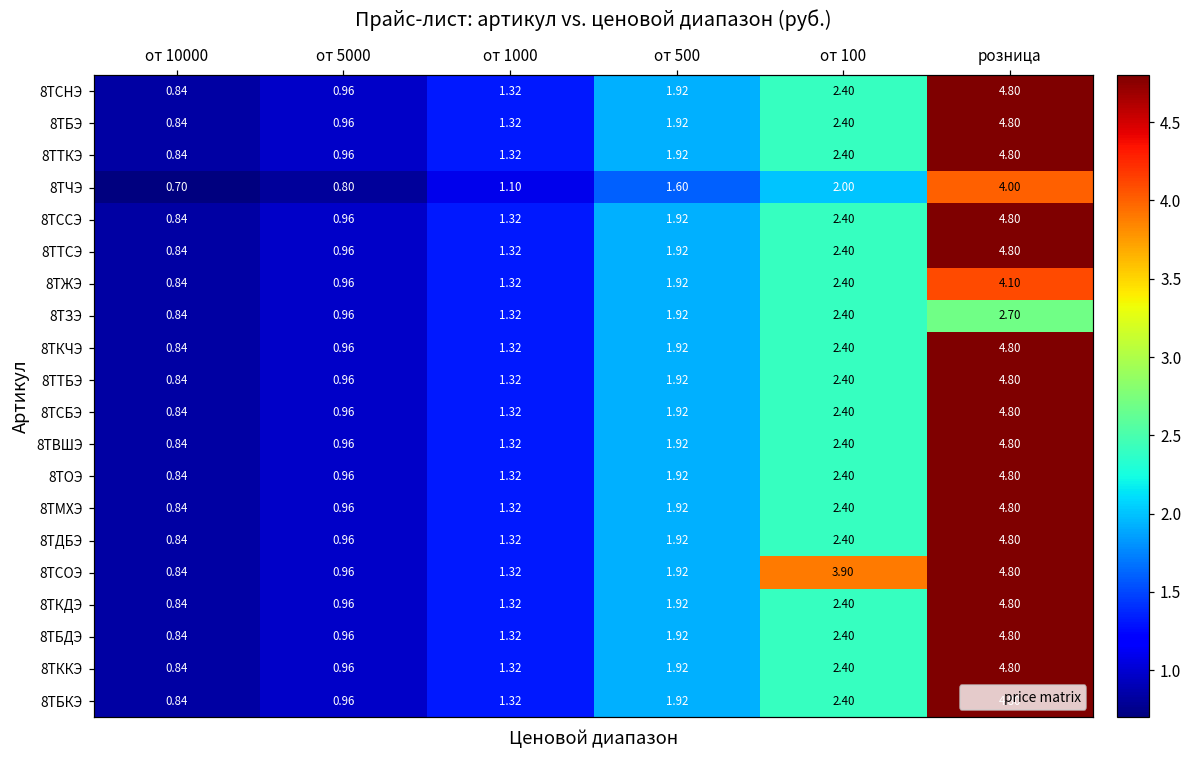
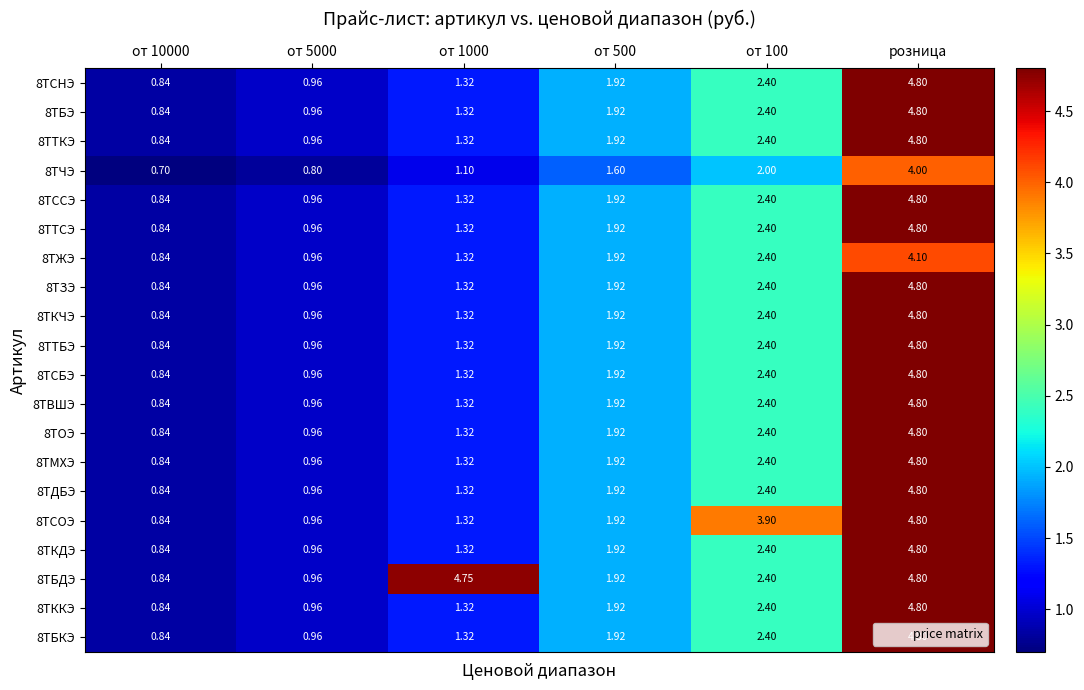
  {
    "8ТСНЭ": {
      "от 10000": 0.84,
      "от 5000": 0.96,
      "от 1000": 1.32,
      "от 500": 1.92,
      "от 100": 2.40,
      "розница": 4.80
    },
    "8ТБЭ": {
      "от 10000": 0.84,
      "от 5000": 0.96,
      "от 1000": 1.32,
      "от 500": 1.92,
      "от 100": 2.40,
      "розница": 4.80
    },
    "8ТТКЭ": {
      "от 10000": 0.84,
      "от 5000": 0.96,
      "от 1000": 1.32,
      "от 500": 1.92,
      "от 100": 2.40,
      "розница": 4.80
    },
    "8ТЧЭ": {
      "от 10000": 0.70,
      "от 5000": 0.80,
      "от 1000": 1.10,
      "от 500": 1.60,
      "от 100": 2.00,
      "розница": 4.00
    },
    "8ТССЭ": {
      "от 10000": 0.84,
      "от 5000": 0.96,
      "от 1000": 1.32,
      "от 500": 1.92,
      "от 100": 2.40,
      "розница": 4.80
    },
    "8ТТСЭ": {
      "от 10000": 0.84,
      "от 5000": 0.96,
      "от 1000": 1.32,
      "от 500": 1.92,
      "от 100": 2.40,
      "розница": 4.80
    },
    "8ТЖЭ": {
      "от 10000": 0.84,
      "от 5000": 0.96,
      "от 1000": 1.32,
      "от 500": 1.92,
      "от 100": 2.40,
      "розница": 4.10
    },
    "8ТЗЭ": {
      "от 10000": 0.84,
      "от 5000": 0.96,
      "от 1000": 1.32,
      "от 500": 1.92,
      "от 100": 2.40,
-     "розница": 2.70
+     "розница": 4.80
    },
    "8ТКЧЭ": {
      "от 10000": 0.84,
      "от 5000": 0.96,
      "от 1000": 1.32,
      "от 500": 1.92,
      "от 100": 2.40,
      "розница": 4.80
    },
    "8ТТБЭ": {
      "от 10000": 0.84,
      "от 5000": 0.96,
      "от 1000": 1.32,
      "от 500": 1.92,
      "от 100": 2.40,
      "розница": 4.80
    },
    "8ТСБЭ": {
      "от 10000": 0.84,
      "от 5000": 0.96,
      "от 1000": 1.32,
      "от 500": 1.92,
      "от 100": 2.40,
      "розница": 4.80
    },
    "8ТВШЭ": {
      "от 10000": 0.84,
      "от 5000": 0.96,
      "от 1000": 1.32,
      "от 500": 1.92,
      "от 100": 2.40,
      "розница": 4.80
    },
    "8ТОЭ": {
      "от 10000": 0.84,
      "от 5000": 0.96,
      "от 1000": 1.32,
      "от 500": 1.92,
      "от 100": 2.40,
      "розница": 4.80
    },
    "8ТМХЭ": {
      "от 10000": 0.84,
      "от 5000": 0.96,
      "от 1000": 1.32,
      "от 500": 1.92,
      "от 100": 2.40,
      "розница": 4.80
    },
    "8ТДБЭ": {
      "от 10000": 0.84,
      "от 5000": 0.96,
      "от 1000": 1.32,
      "от 500": 1.92,
      "от 100": 2.40,
      "розница": 4.80
    },
    "8ТСОЭ": {
      "от 10000": 0.84,
      "от 5000": 0.96,
      "от 1000": 1.32,
      "от 500": 1.92,
      "от 100": 3.90,
      "розница": 4.80
    },
    "8ТКДЭ": {
      "от 10000": 0.84,
      "от 5000": 0.96,
      "от 1000": 1.32,
      "от 500": 1.92,
      "от 100": 2.40,
      "розница": 4.80
    },
    "8ТБДЭ": {
      "от 10000": 0.84,
      "от 5000": 0.96,
-     "от 1000": 1.32,
+     "от 1000": 4.75,
      "от 500": 1.92,
      "от 100": 2.40,
      "розница": 4.80
    },
    "8ТККЭ": {
      "от 10000": 0.84,
      "от 5000": 0.96,
      "от 1000": 1.32,
      "от 500": 1.92,
      "от 100": 2.40,
      "розница": 4.80
    },
    "8ТБКЭ": {
      "от 10000": 0.84,
      "от 5000": 0.96,
      "от 1000": 1.32,
      "от 500": 1.92,
      "от 100": 2.40
    }
  }
